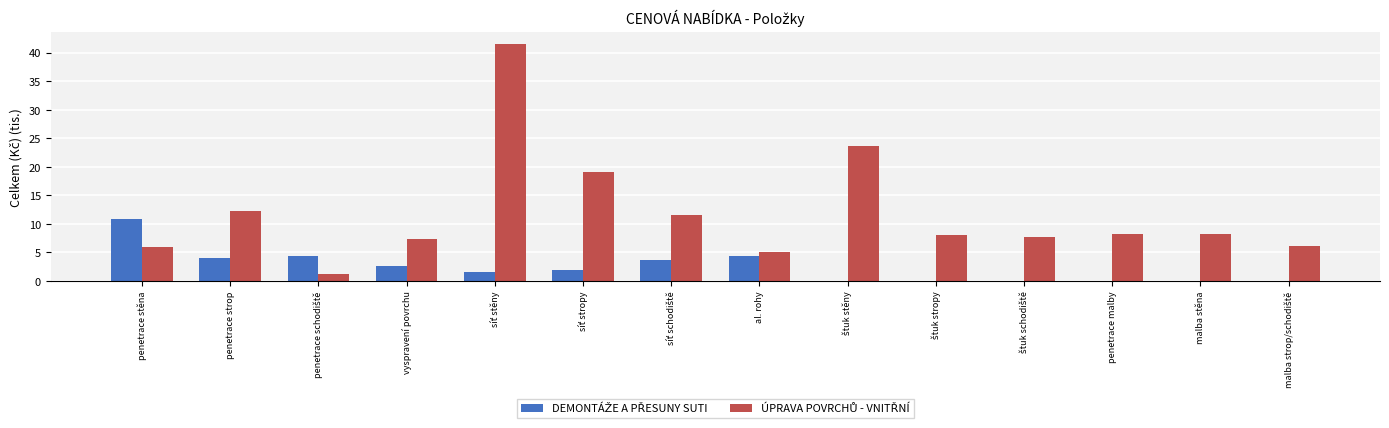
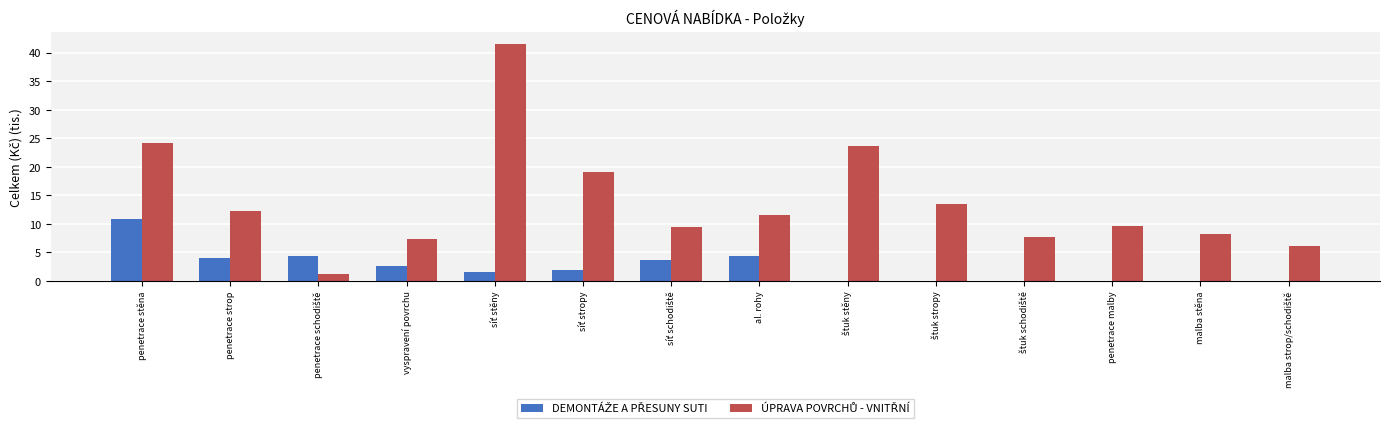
  {
    "DEMONTÁŽE A PŘESUNY SUTI": {
      "penetrace stěna": 11,
      "penetrace strop": 4,
      "penetrace schodiště": 4,
      "vyspravení povrchu": 3,
      "síť stěny": 2,
      "síť stropy": 2,
      "síť schodiště": 4,
      "al. rohy": 4,
      "štuk stěny": 0,
      "štuk stropy": 0,
      "štuk schodiště": 0,
      "penetrace malby": 0,
      "malba stěna": 0,
      "malba strop/schodiště": 0
    },
    "ÚPRAVA POVRCHŮ - VNITŘNÍ": {
-     "penetrace stěna": 6,
+     "penetrace stěna": 24,
      "penetrace strop": 12,
      "penetrace schodiště": 1,
      "vyspravení povrchu": 7,
      "síť stěny": 42,
      "síť stropy": 19,
-     "síť schodiště": 12,
-     "al. rohy": 5,
+     "síť schodiště": 10,
+     "al. rohy": 12,
      "štuk stěny": 24,
-     "štuk stropy": 8,
+     "štuk stropy": 14,
      "štuk schodiště": 8,
-     "penetrace malby": 8,
+     "penetrace malby": 10,
      "malba stěna": 8,
      "malba strop/schodiště": 6
    }
  }
